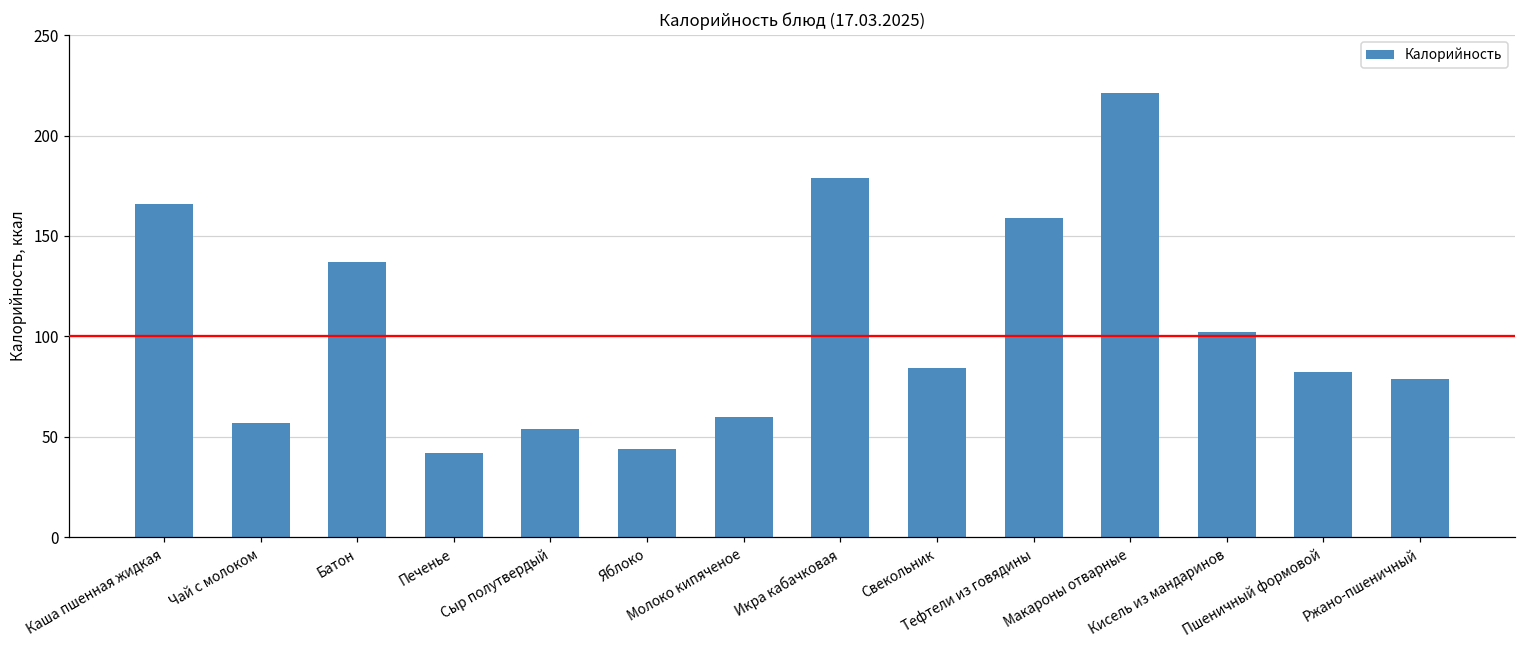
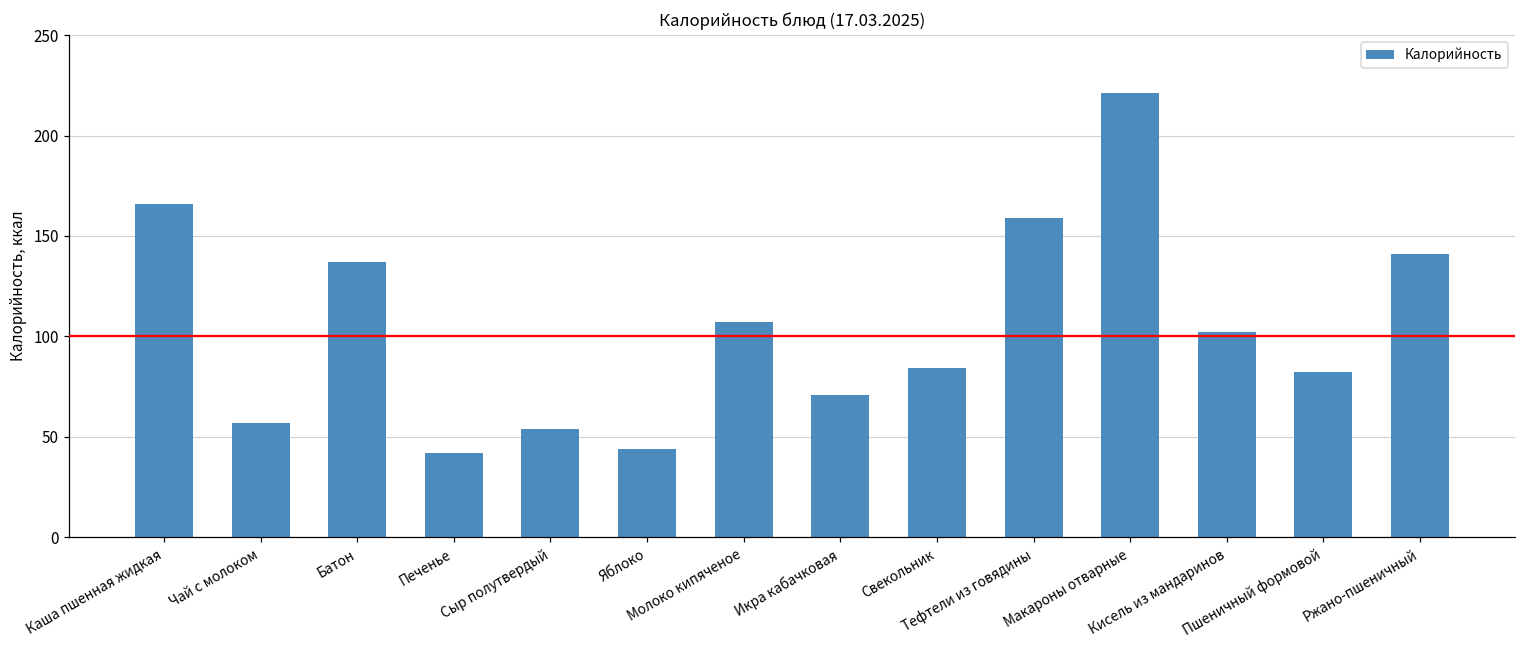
  {
    "Каша пшенная жидкая": 166,
    "Чай с молоком": 57,
    "Батон": 137,
    "Печенье": 42,
    "Сыр полутвердый": 54,
    "Яблоко": 44,
-   "Молоко кипяченое": 60,
-   "Икра кабачковая": 179,
+   "Молоко кипяченое": 107,
+   "Икра кабачковая": 71,
    "Свекольник": 84,
    "Тефтели из говядины": 159,
    "Макароны отварные": 221,
    "Кисель из мандаринов": 102,
    "Пшеничный формовой": 82,
-   "Ржано-пшеничный": 79
+   "Ржано-пшеничный": 141
  }
